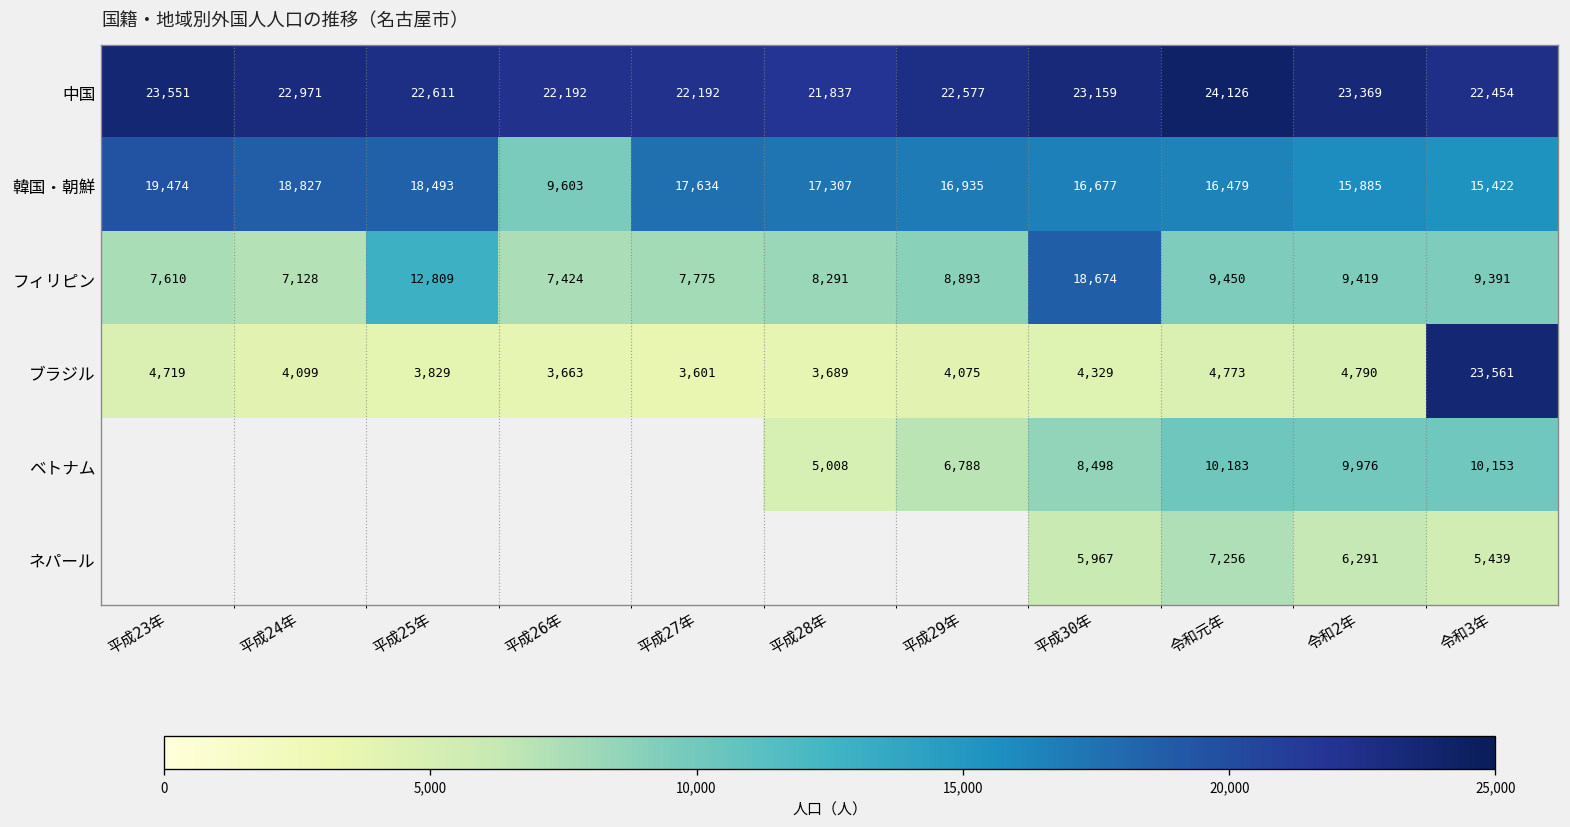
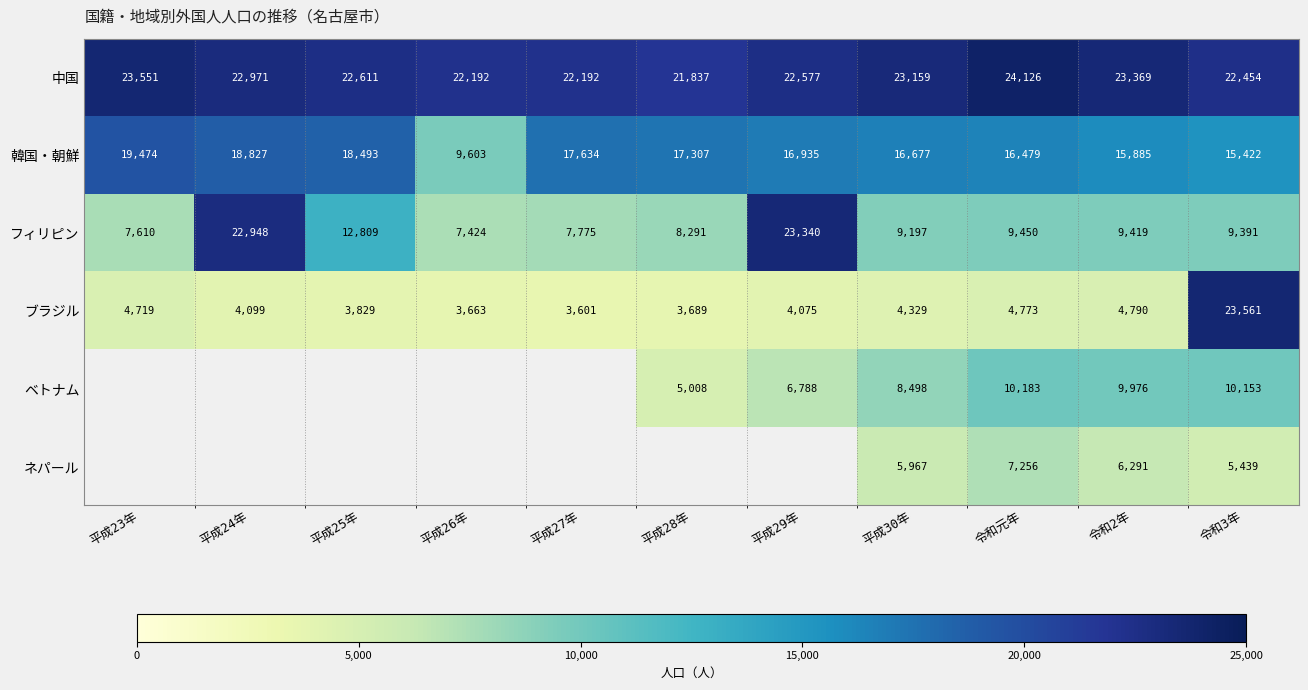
  {
    "中国": {
      "平成23年": "23,551",
      "平成24年": "22,971",
      "平成25年": "22,611",
      "平成26年": "22,192",
      "平成27年": "22,192",
      "平成28年": "21,837",
      "平成29年": "22,577",
      "平成30年": "23,159",
      "令和元年": "24,126",
      "令和2年": "23,369",
      "令和3年": "22,454"
    },
    "韓国・朝鮮": {
      "平成23年": "19,474",
      "平成24年": "18,827",
      "平成25年": "18,493",
      "平成26年": "9,603",
      "平成27年": "17,634",
      "平成28年": "17,307",
      "平成29年": "16,935",
      "平成30年": "16,677",
      "令和元年": "16,479",
      "令和2年": "15,885",
      "令和3年": "15,422"
    },
    "フィリピン": {
      "平成23年": "7,610",
-     "平成24年": "7,128",
+     "平成24年": "22,948",
      "平成25年": "12,809",
      "平成26年": "7,424",
      "平成27年": "7,775",
      "平成28年": "8,291",
-     "平成29年": "8,893",
-     "平成30年": "18,674",
+     "平成29年": "23,340",
+     "平成30年": "9,197",
      "令和元年": "9,450",
      "令和2年": "9,419",
      "令和3年": "9,391"
    },
    "ブラジル": {
      "平成23年": "4,719",
      "平成24年": "4,099",
      "平成25年": "3,829",
      "平成26年": "3,663",
      "平成27年": "3,601",
      "平成28年": "3,689",
      "平成29年": "4,075",
      "平成30年": "4,329",
      "令和元年": "4,773",
      "令和2年": "4,790",
      "令和3年": "23,561"
    },
    "ベトナム": {
      "平成28年": "5,008",
      "平成29年": "6,788",
      "平成30年": "8,498",
      "令和元年": "10,183",
      "令和2年": "9,976",
      "令和3年": "10,153"
    },
    "ネパール": {
      "平成30年": "5,967",
      "令和元年": "7,256",
      "令和2年": "6,291",
      "令和3年": "5,439"
    }
  }
